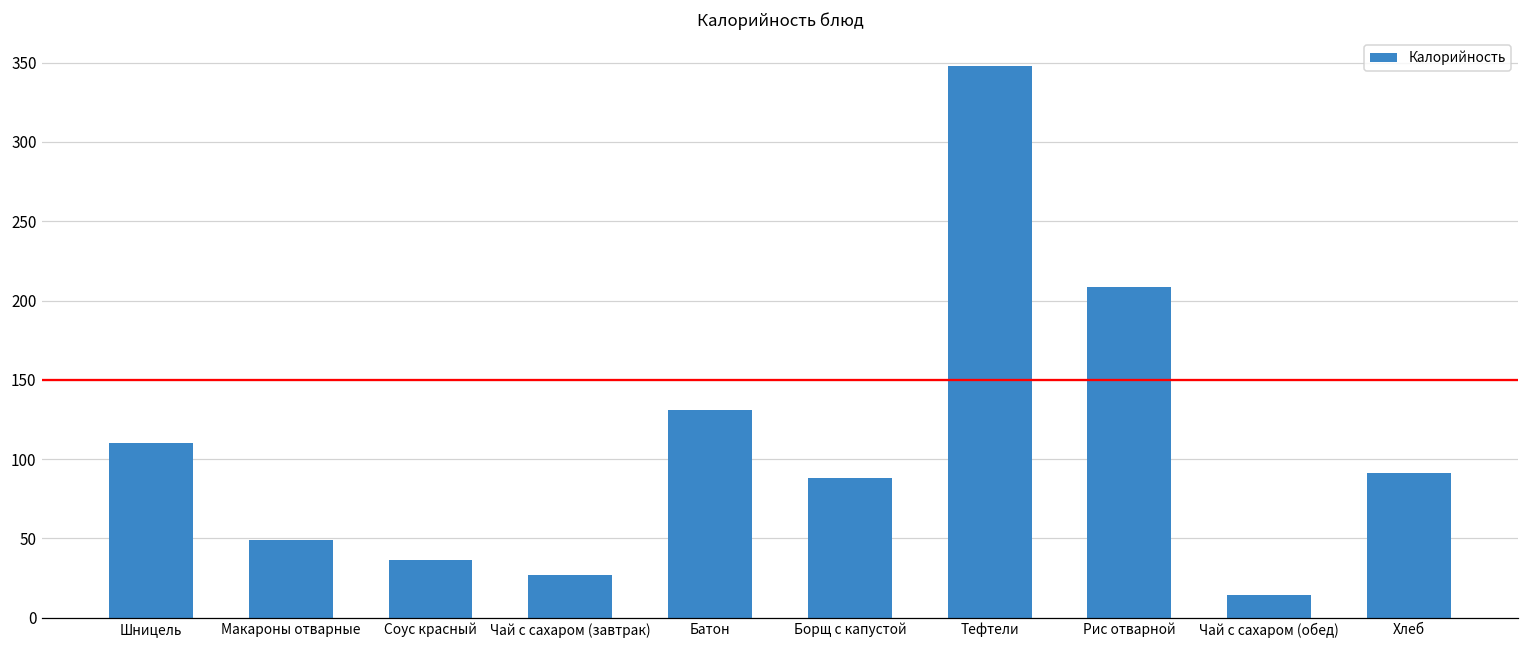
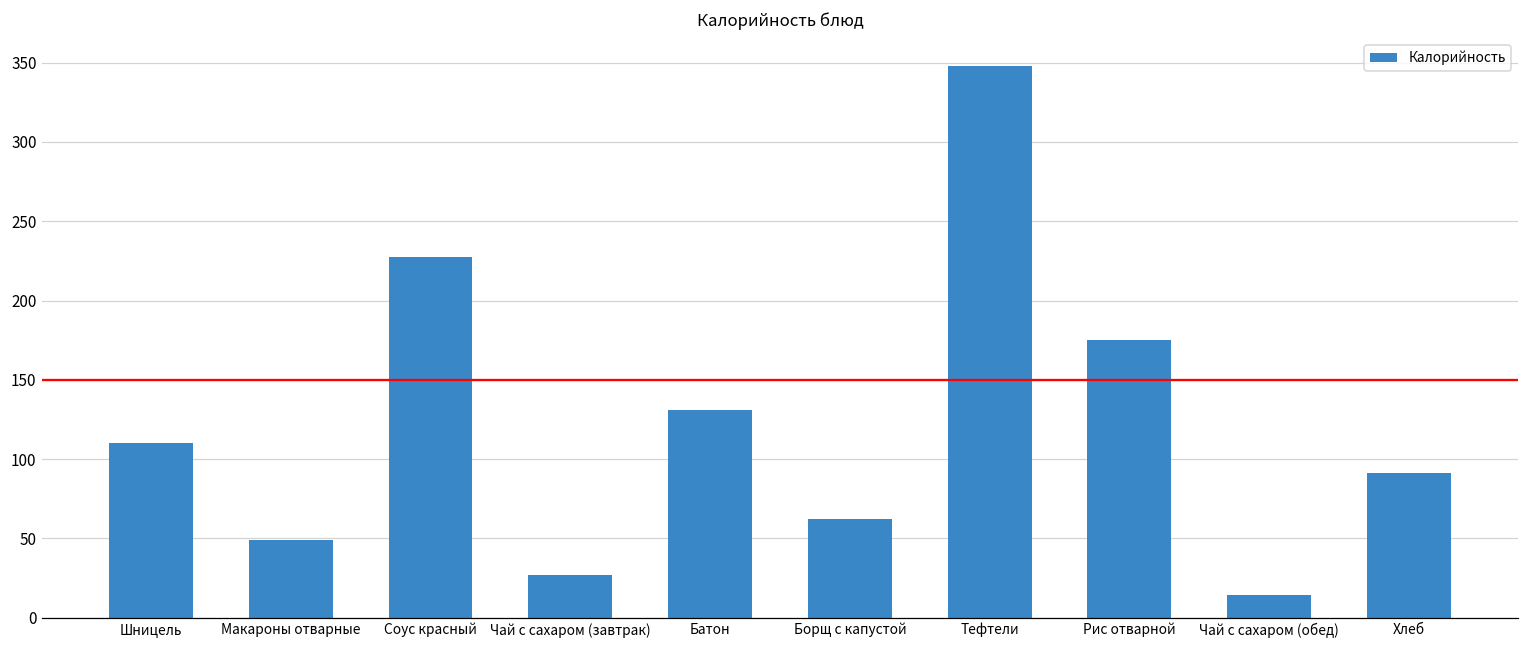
  {
    "Шницель": 110,
    "Макароны отварные": 49,
-   "Соус красный": 37,
+   "Соус красный": 228,
    "Чай с сахаром (завтрак)": 27,
    "Батон": 131,
-   "Борщ с капустой": 88,
+   "Борщ с капустой": 62,
    "Тефтели": 348,
-   "Рис отварной": 209,
+   "Рис отварной": 175,
    "Чай с сахаром (обед)": 14,
    "Хлеб": 91
  }
